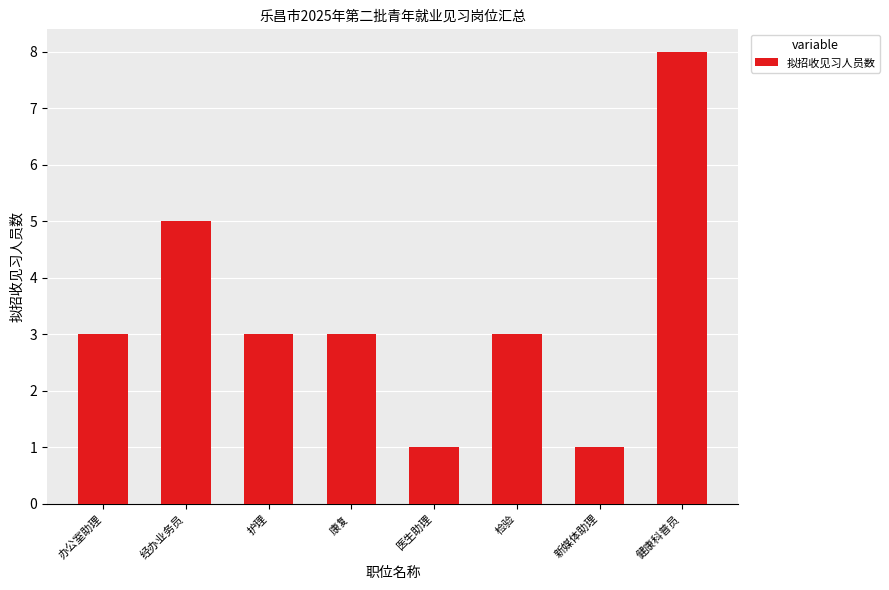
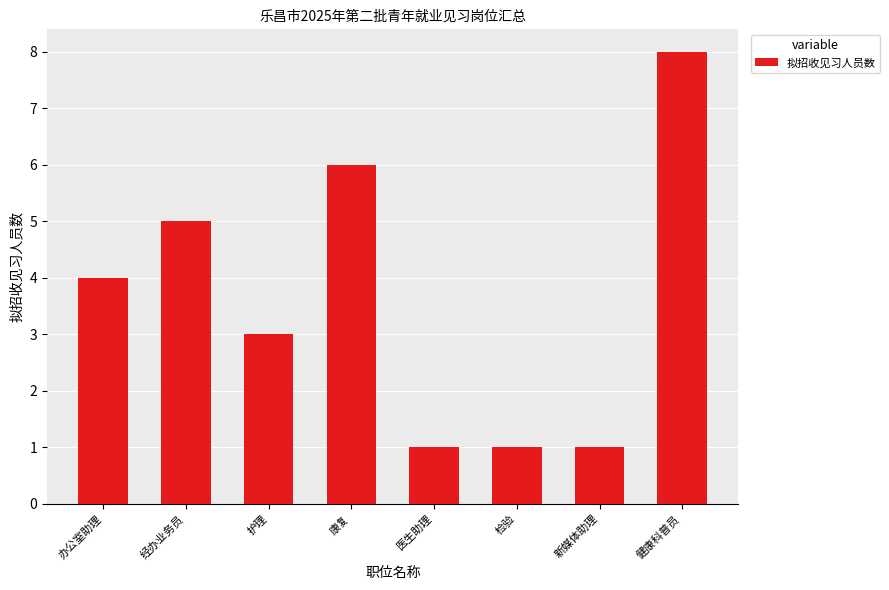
  {
-   "办公室助理": 3,
+   "办公室助理": 4,
    "经办业务员": 5,
    "护理": 3,
-   "康复": 3,
+   "康复": 6,
    "医生助理": 1,
-   "检验": 3,
+   "检验": 1,
    "新媒体助理": 1,
    "健康科普员": 8
  }
